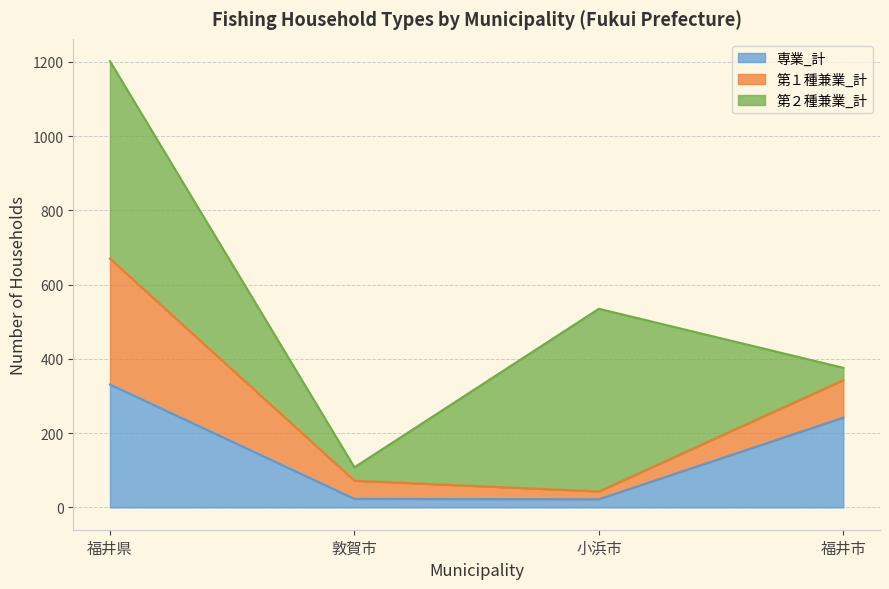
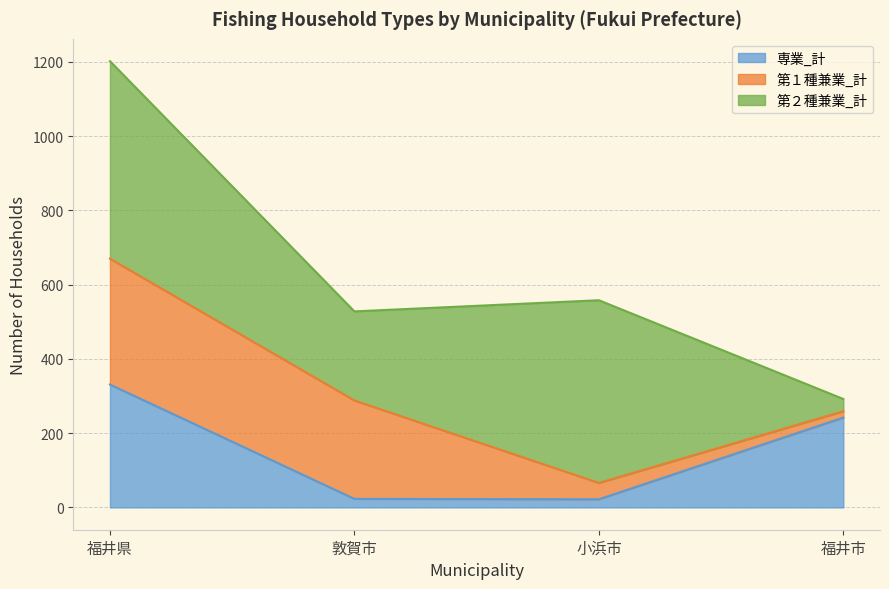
  {
    "専業_計": {
      "福井県": 330,
      "敦賀市": 20,
      "小浜市": 20,
      "福井市": 240
    },
    "第１種兼業_計": {
      "福井県": 340,
-     "敦賀市": 50,
-     "小浜市": 20,
-     "福井市": 100
+     "敦賀市": 270,
+     "小浜市": 40,
+     "福井市": 20
    },
    "第２種兼業_計": {
      "福井県": 530,
-     "敦賀市": 40,
+     "敦賀市": 240,
      "小浜市": 490,
      "福井市": 30
    }
  }
